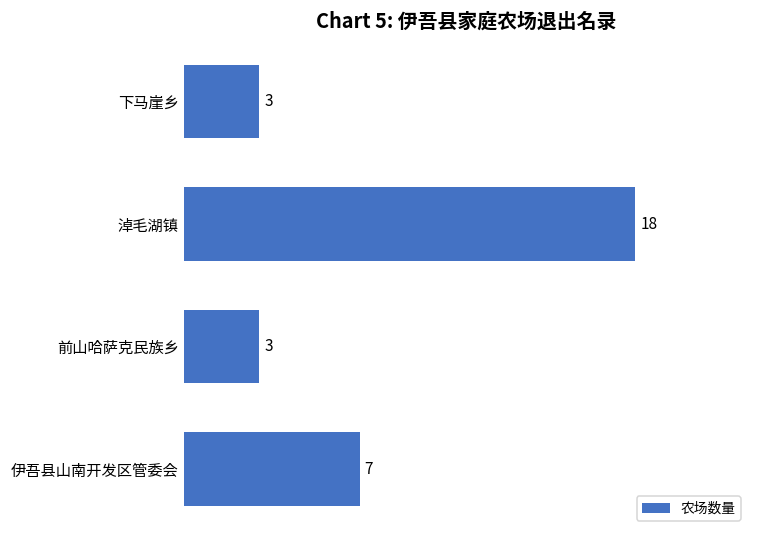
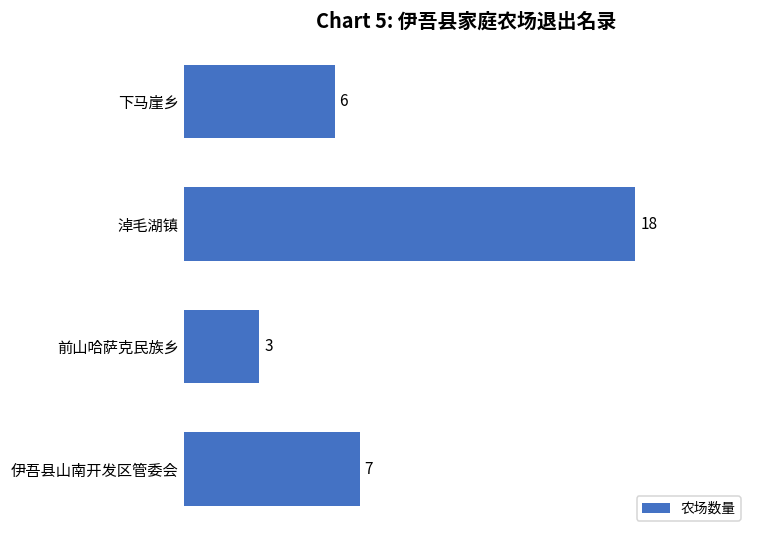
  {
-   "下马崖乡": 3,
+   "下马崖乡": 6,
    "淖毛湖镇": 18,
    "前山哈萨克民族乡": 3,
    "伊吾县山南开发区管委会": 7
  }
